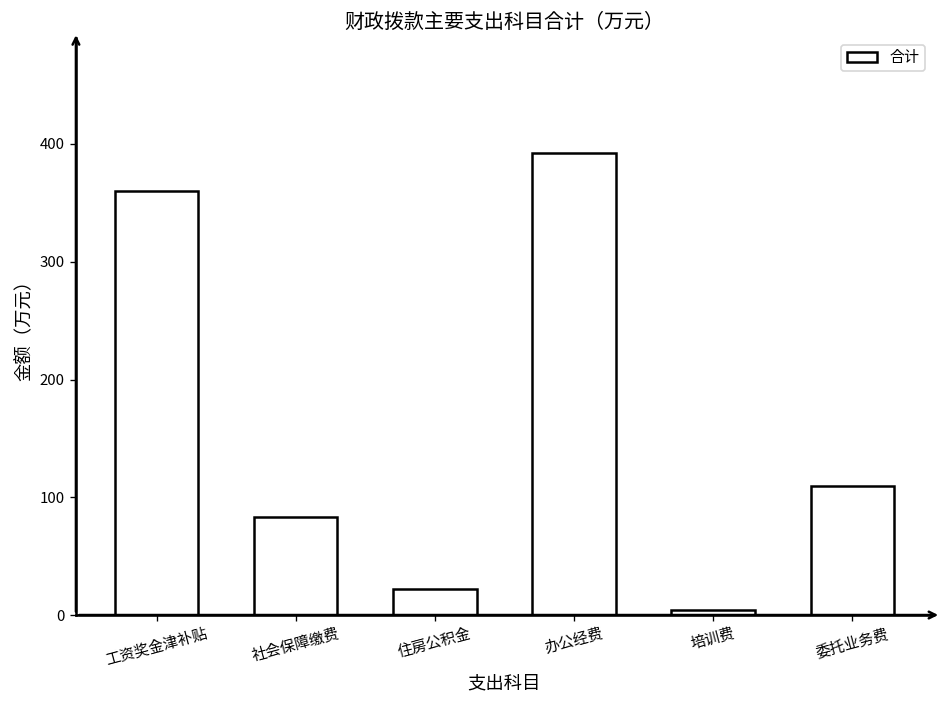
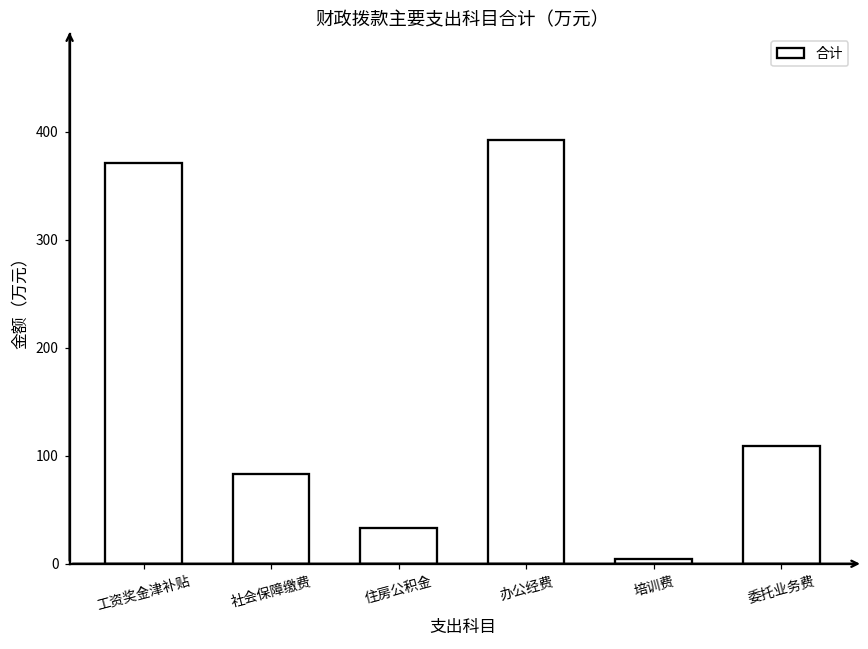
  {
-   "工资奖金津补贴": 360,
+   "工资奖金津补贴": 370,
    "社会保障缴费": 80,
-   "住房公积金": 20,
+   "住房公积金": 30,
    "办公经费": 390,
    "培训费": 0,
    "委托业务费": 110
  }
